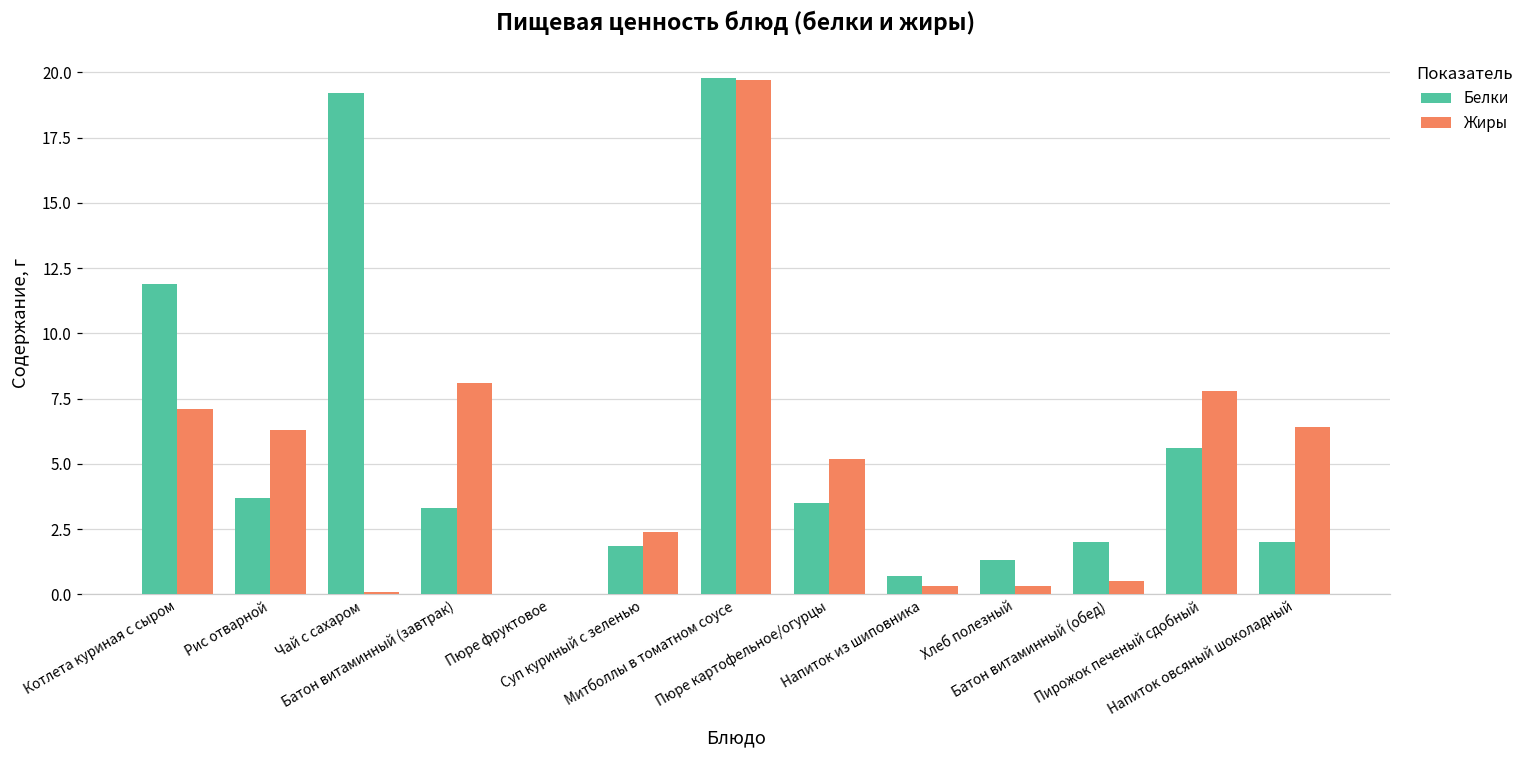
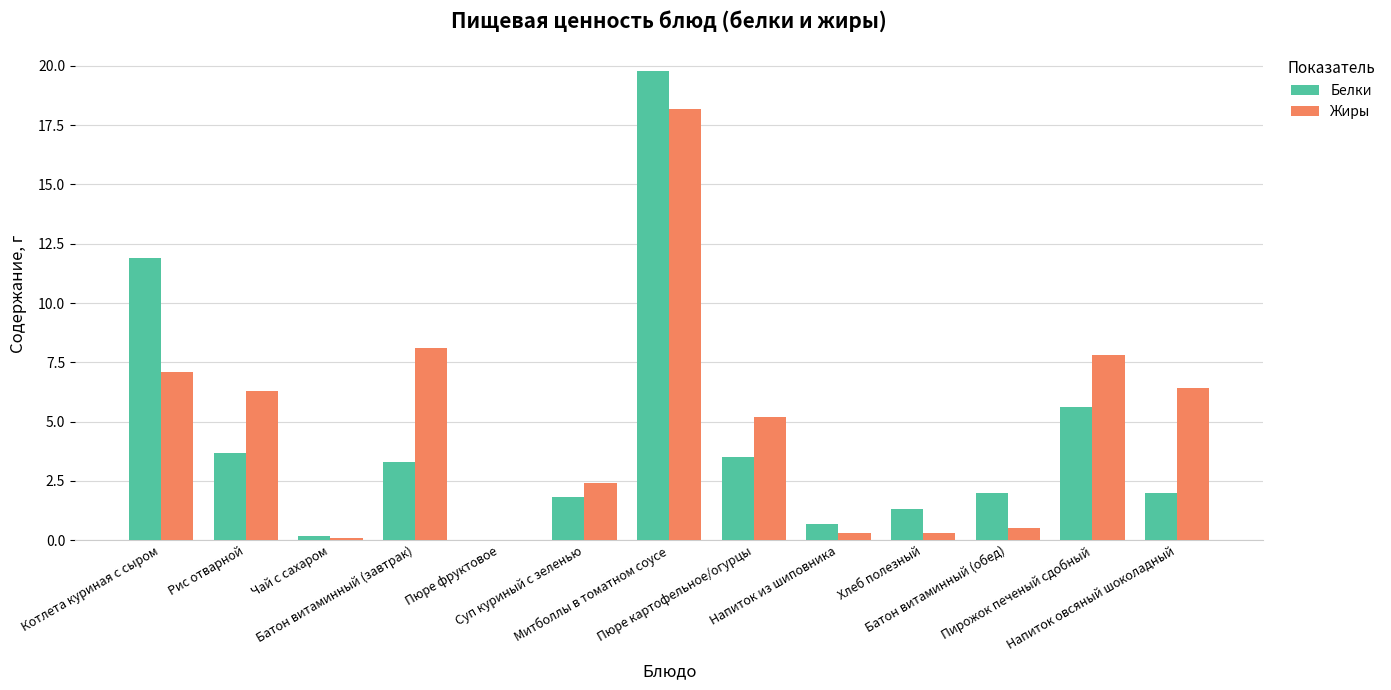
  {
    "Белки": {
      "Котлета куриная с сыром": 11.9,
      "Рис отварной": 3.7,
-     "Чай с сахаром": 19.2,
+     "Чай с сахаром": 0.2,
      "Батон витаминный (завтрак)": 3.3,
      "Пюре фруктовое": 0.0,
      "Суп куриный с зеленью": 1.8,
      "Митболлы в томатном соусе": 19.8,
      "Пюре картофельное/огурцы": 3.5,
      "Напиток из шиповника": 0.7,
      "Хлеб полезный": 1.3,
      "Батон витаминный (обед)": 2.0,
      "Пирожок печеный сдобный": 5.6,
      "Напиток овсяный шоколадный": 2.0
    },
    "Жиры": {
      "Котлета куриная с сыром": 7.1,
      "Рис отварной": 6.3,
      "Батон витаминный (завтрак)": 8.1,
      "Пюре фруктовое": 0.0,
      "Суп куриный с зеленью": 2.4,
-     "Митболлы в томатном соусе": 19.7,
+     "Митболлы в томатном соусе": 18.2,
      "Пюре картофельное/огурцы": 5.2,
      "Напиток из шиповника": 0.3,
      "Хлеб полезный": 0.3,
      "Батон витаминный (обед)": 0.5,
      "Пирожок печеный сдобный": 7.8,
      "Напиток овсяный шоколадный": 6.4
    }
  }
